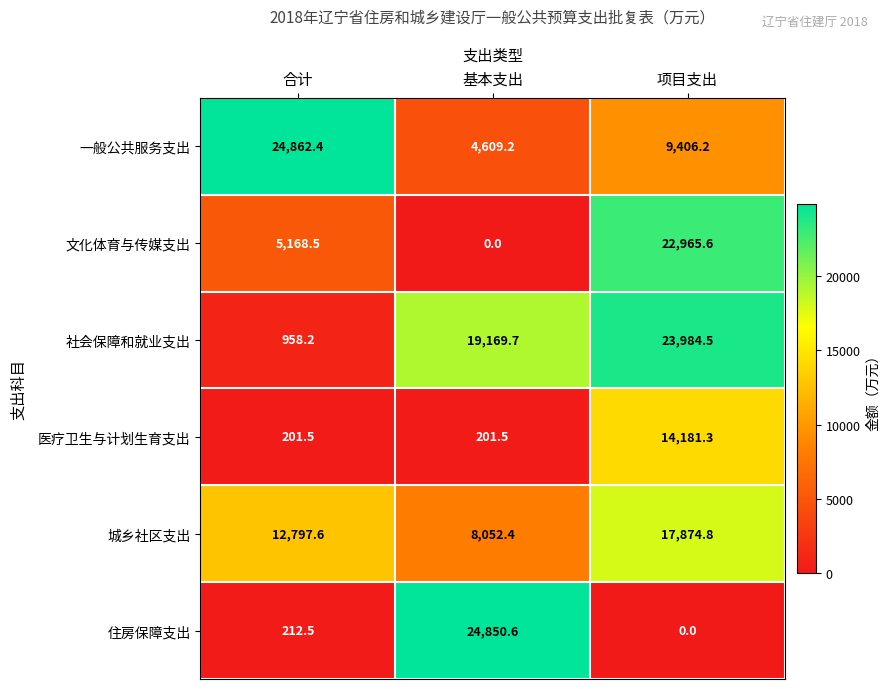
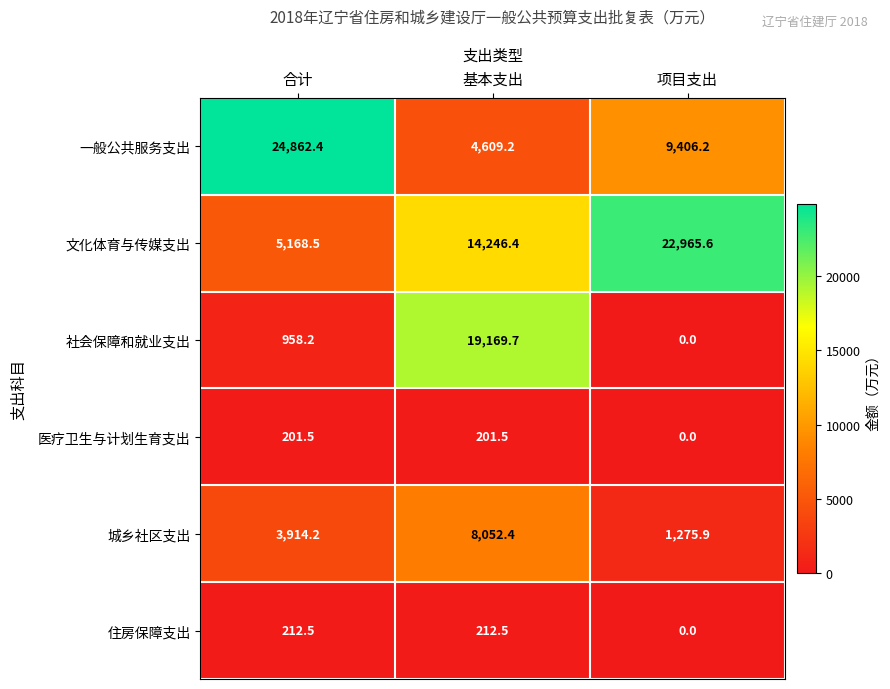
  {
    "一般公共服务支出": {
      "合计": "24,862.4",
      "基本支出": "4,609.2",
      "项目支出": "9,406.2"
    },
    "文化体育与传媒支出": {
      "合计": "5,168.5",
-     "基本支出": "0.0",
+     "基本支出": "14,246.4",
      "项目支出": "22,965.6"
    },
    "社会保障和就业支出": {
      "合计": "958.2",
      "基本支出": "19,169.7",
-     "项目支出": "23,984.5"
+     "项目支出": "0.0"
    },
    "医疗卫生与计划生育支出": {
      "合计": "201.5",
      "基本支出": "201.5",
-     "项目支出": "14,181.3"
+     "项目支出": "0.0"
    },
    "城乡社区支出": {
-     "合计": "12,797.6",
+     "合计": "3,914.2",
      "基本支出": "8,052.4",
-     "项目支出": "17,874.8"
+     "项目支出": "1,275.9"
    },
    "住房保障支出": {
      "合计": "212.5",
-     "基本支出": "24,850.6",
+     "基本支出": "212.5",
      "项目支出": "0.0"
    }
  }
